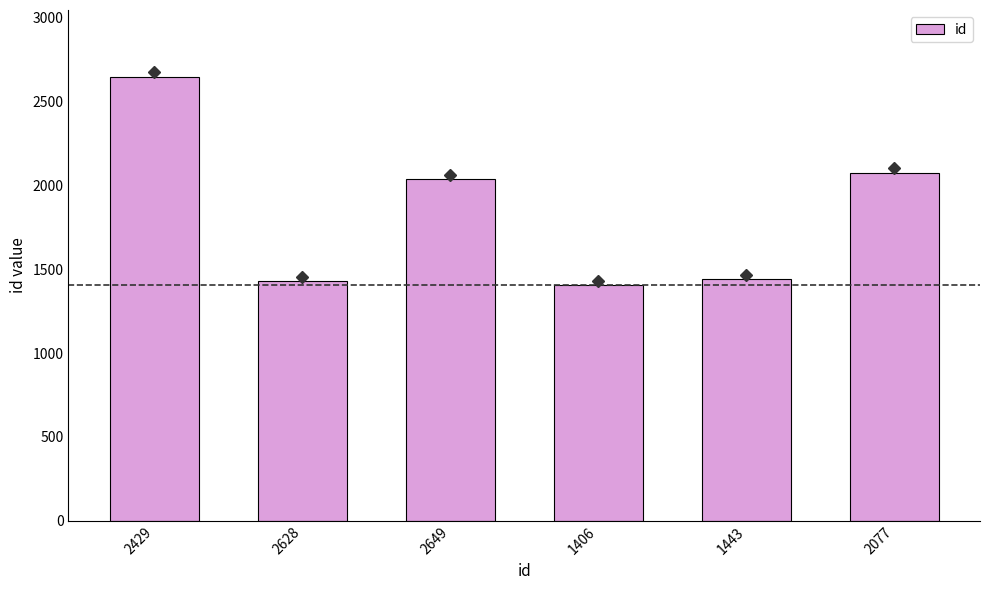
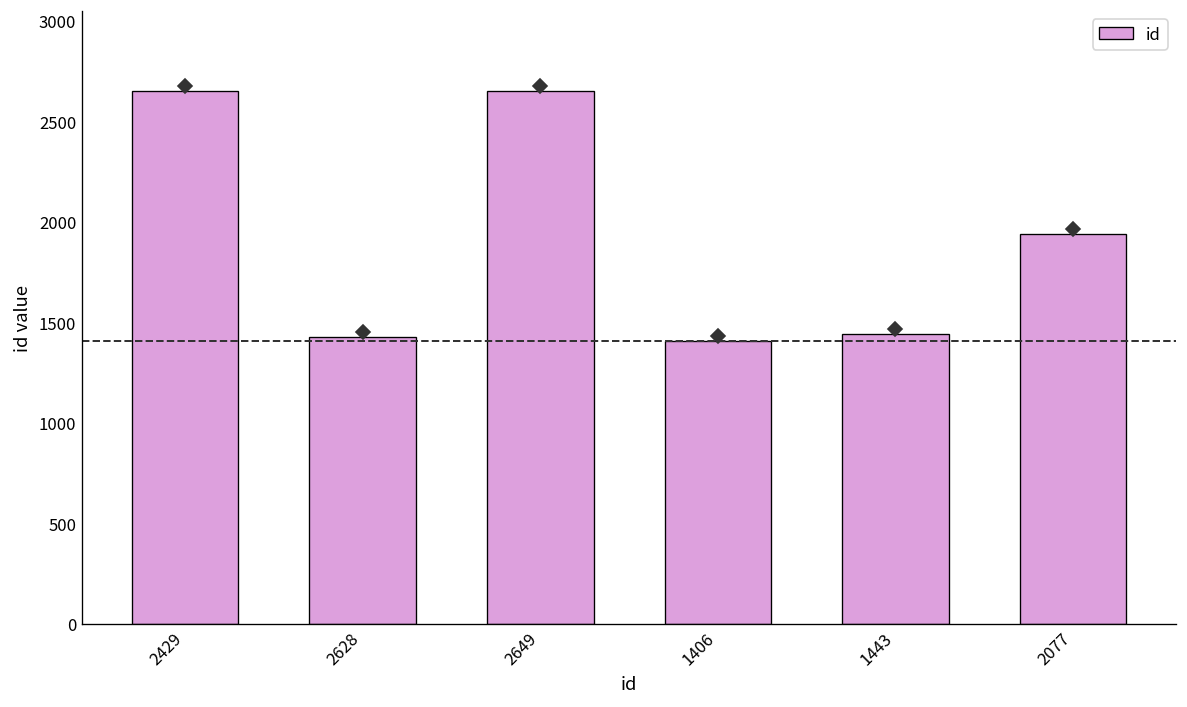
  {
    "id": {
      "2429": 2650,
      "2628": 1430,
-     "2649": 2040,
+     "2649": 2650,
      "1406": 1410,
      "1443": 1440,
-     "2077": 2080
+     "2077": 1940
    }
  }
